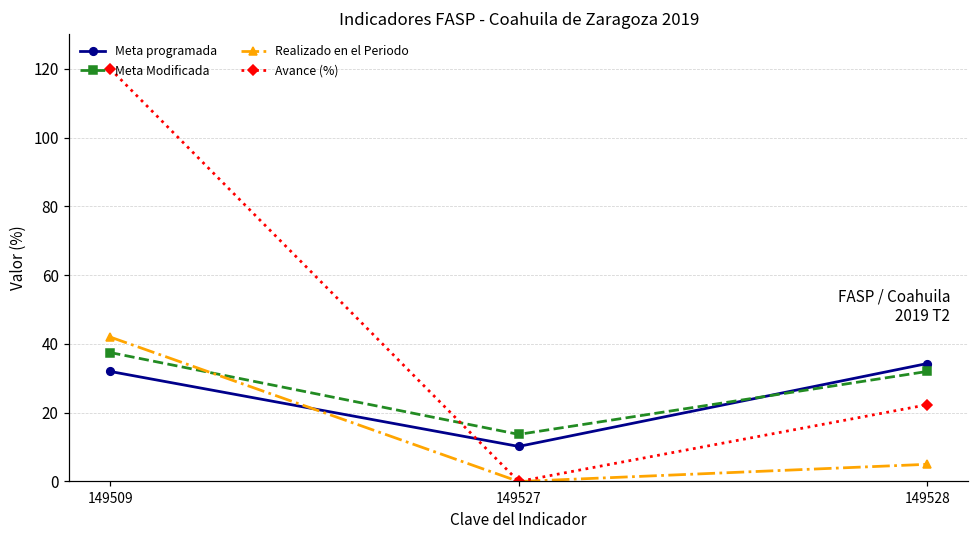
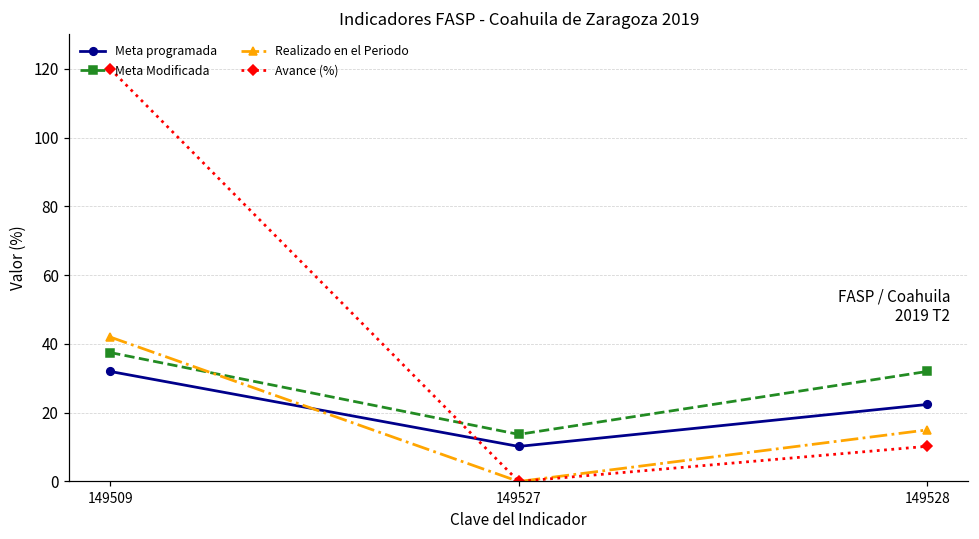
  {
    "Meta programada": {
      "149509": 32,
      "149527": 10,
-     "149528": 34
+     "149528": 22
    },
    "Meta Modificada": {
      "149509": 38,
      "149527": 14,
      "149528": 32
    },
    "Realizado en el Periodo": {
      "149509": 42,
-     "149528": 5
+     "149528": 15
    },
    "Avance (%)": {
      "149509": 120,
-     "149528": 22
+     "149528": 10
    }
  }
